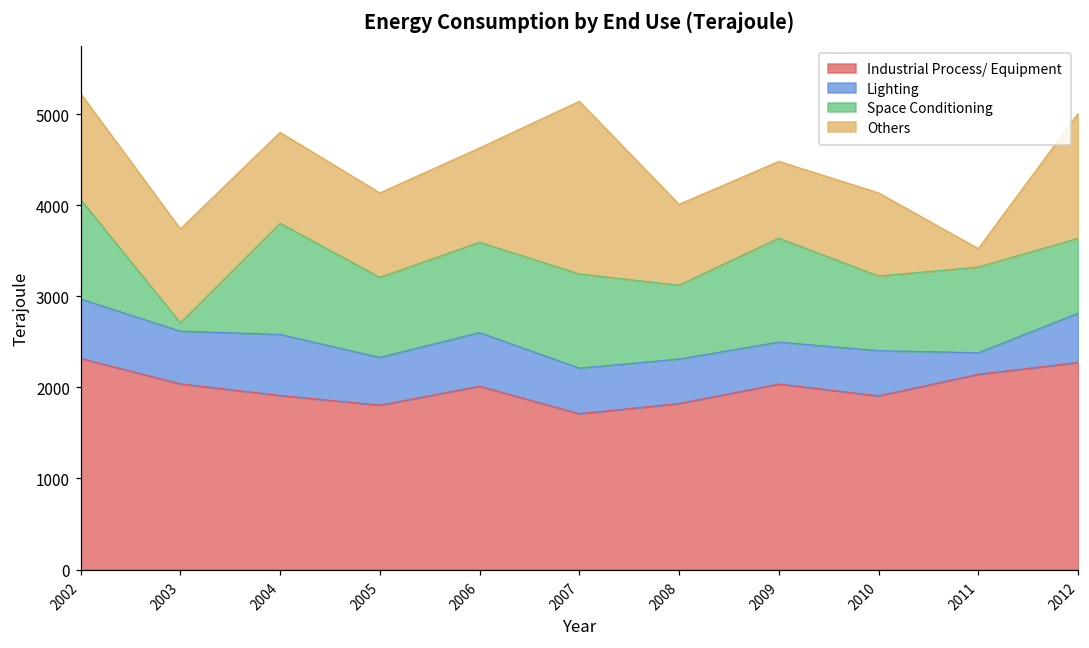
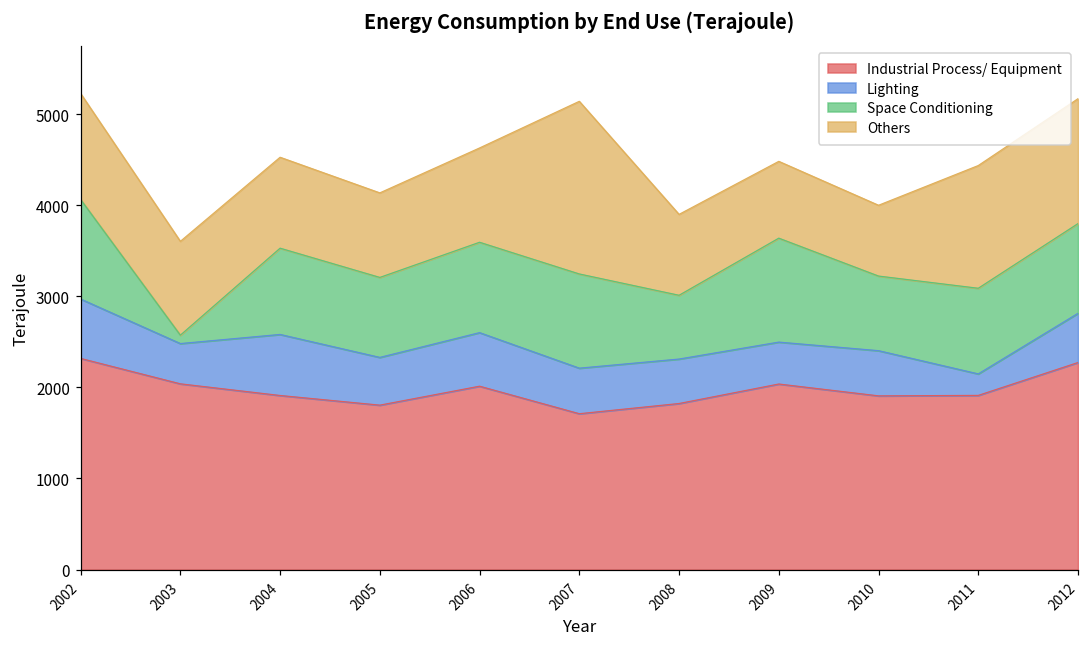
  {
    "Industrial Process/ Equipment": {
      "2002": 2300,
      "2003": 2000,
      "2004": 1900,
      "2005": 1800,
      "2006": 2000,
      "2007": 1700,
      "2008": 1800,
      "2009": 2000,
      "2010": 1900,
-     "2011": 2100,
+     "2011": 1900,
      "2012": 2300
    },
    "Lighting": {
      "2002": 700,
-     "2003": 600,
+     "2003": 400,
      "2004": 700,
      "2005": 500,
      "2006": 600,
      "2007": 500,
      "2008": 500,
      "2009": 500,
      "2010": 500,
      "2011": 200,
      "2012": 500
    },
    "Space Conditioning": {
      "2002": 1100,
      "2003": 100,
-     "2004": 1200,
+     "2004": 900,
      "2005": 900,
      "2006": 1000,
      "2007": 1000,
-     "2008": 800,
+     "2008": 700,
      "2009": 1100,
      "2010": 800,
      "2011": 900,
-     "2012": 800
+     "2012": 1000
    },
    "Others": {
      "2002": 1200,
      "2003": 1000,
      "2004": 1000,
      "2005": 900,
      "2006": 1000,
      "2007": 1900,
      "2008": 900,
      "2009": 800,
-     "2010": 900,
-     "2011": 200,
+     "2010": 800,
+     "2011": 1300,
      "2012": 1400
    }
  }
